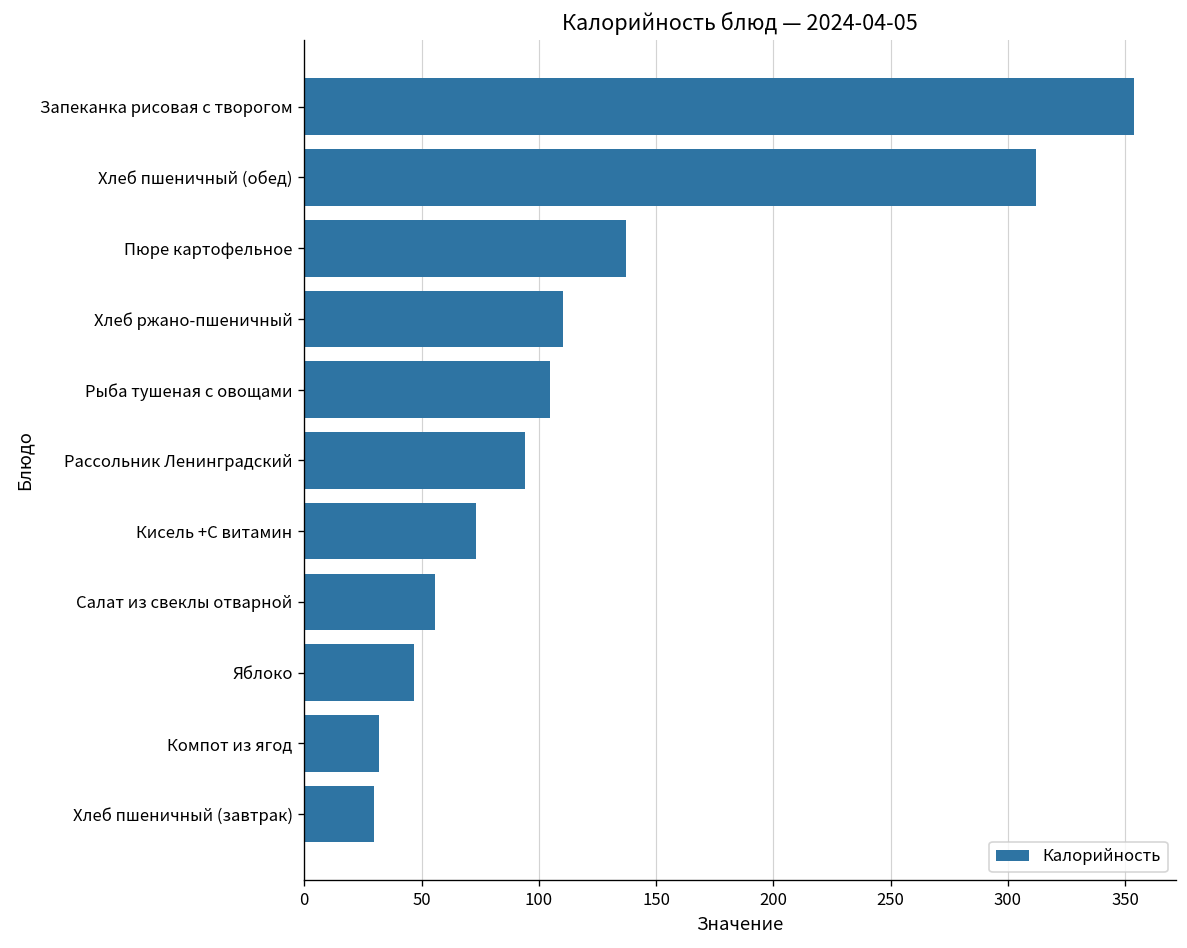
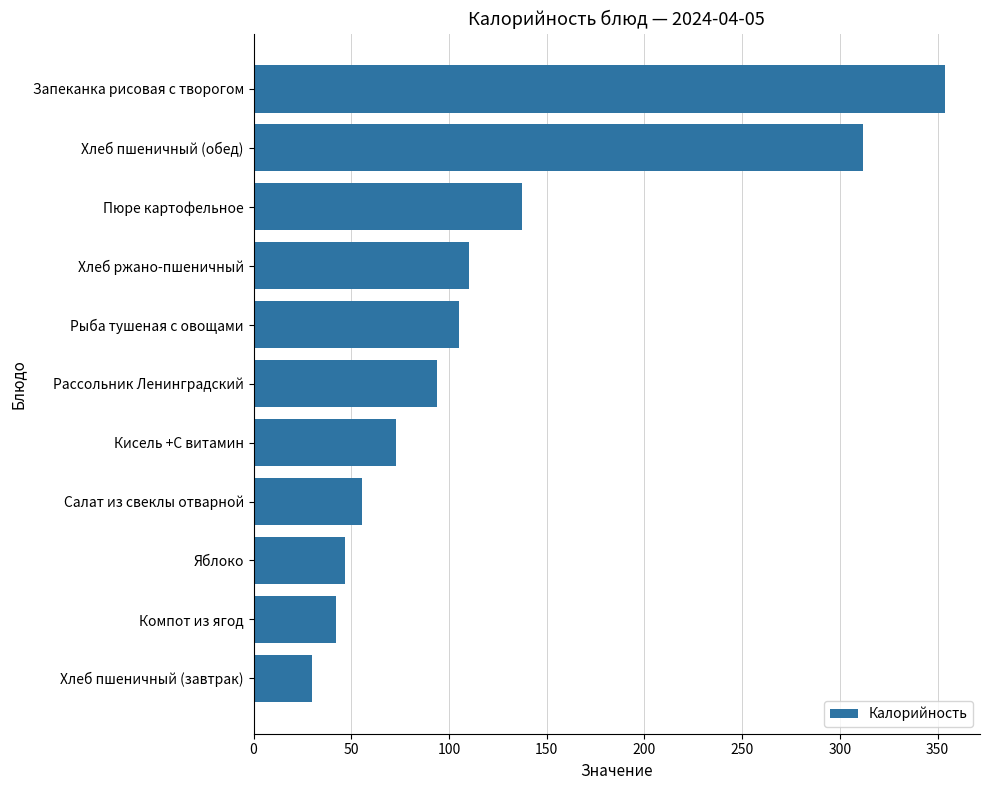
  {
    "Запеканка рисовая с творогом": 354,
    "Хлеб пшеничный (обед)": 312,
    "Пюре картофельное": 137,
    "Хлеб ржано-пшеничный": 110,
    "Рыба тушеная с овощами": 105,
    "Рассольник Ленинградский": 94,
    "Кисель +С витамин": 73,
    "Салат из свеклы отварной": 56,
    "Яблоко": 47,
-   "Компот из ягод": 32,
+   "Компот из ягод": 42,
    "Хлеб пшеничный (завтрак)": 30
  }
